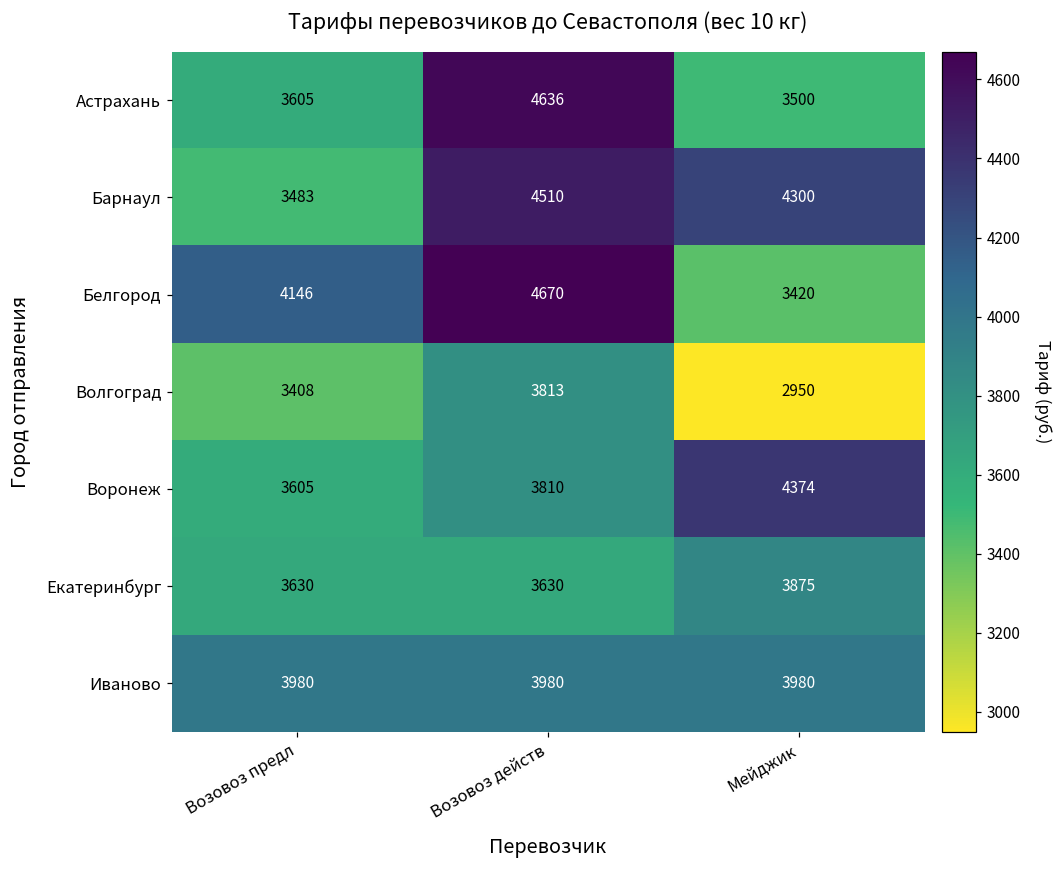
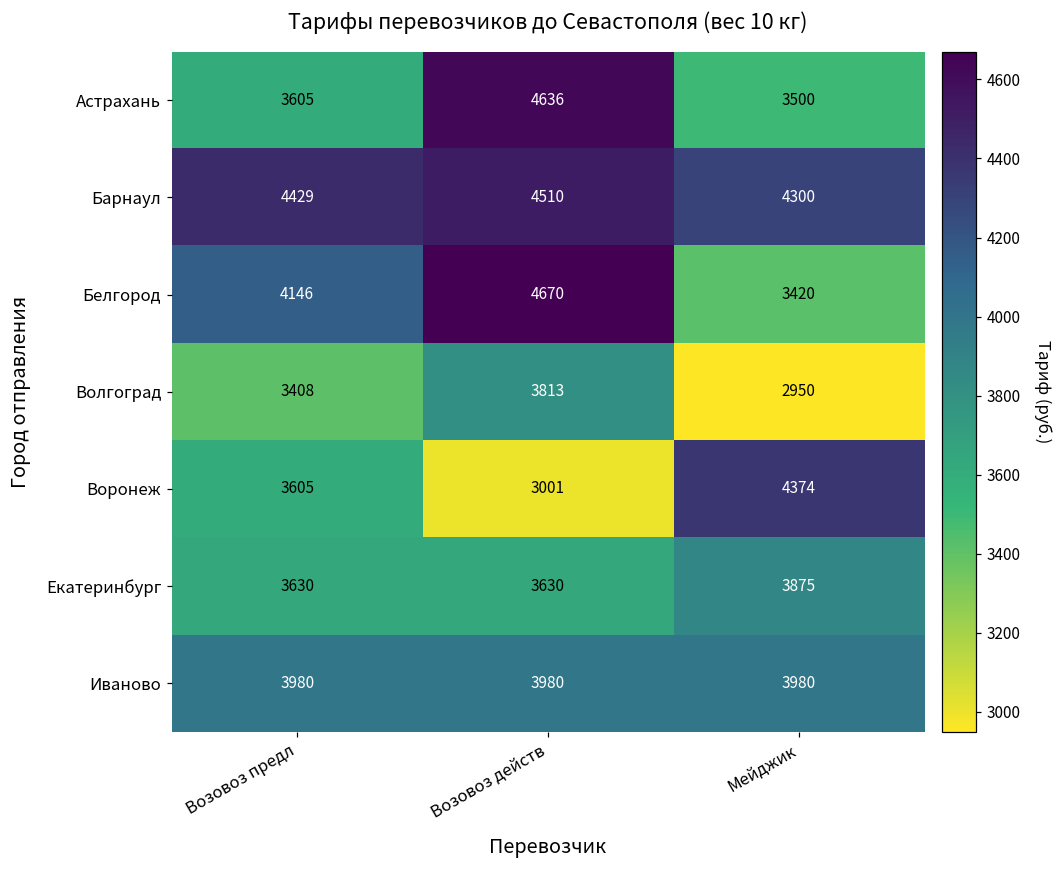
  {
    "Астрахань": {
      "Возовоз предл": 3605,
      "Возовоз действ": 4636,
      "Мейджик": 3500
    },
    "Барнаул": {
-     "Возовоз предл": 3483,
+     "Возовоз предл": 4429,
      "Возовоз действ": 4510,
      "Мейджик": 4300
    },
    "Белгород": {
      "Возовоз предл": 4146,
      "Возовоз действ": 4670,
      "Мейджик": 3420
    },
    "Волгоград": {
      "Возовоз предл": 3408,
      "Возовоз действ": 3813,
      "Мейджик": 2950
    },
    "Воронеж": {
      "Возовоз предл": 3605,
-     "Возовоз действ": 3810,
+     "Возовоз действ": 3001,
      "Мейджик": 4374
    },
    "Екатеринбург": {
      "Возовоз предл": 3630,
      "Возовоз действ": 3630,
      "Мейджик": 3875
    },
    "Иваново": {
      "Возовоз предл": 3980,
      "Возовоз действ": 3980,
      "Мейджик": 3980
    }
  }
